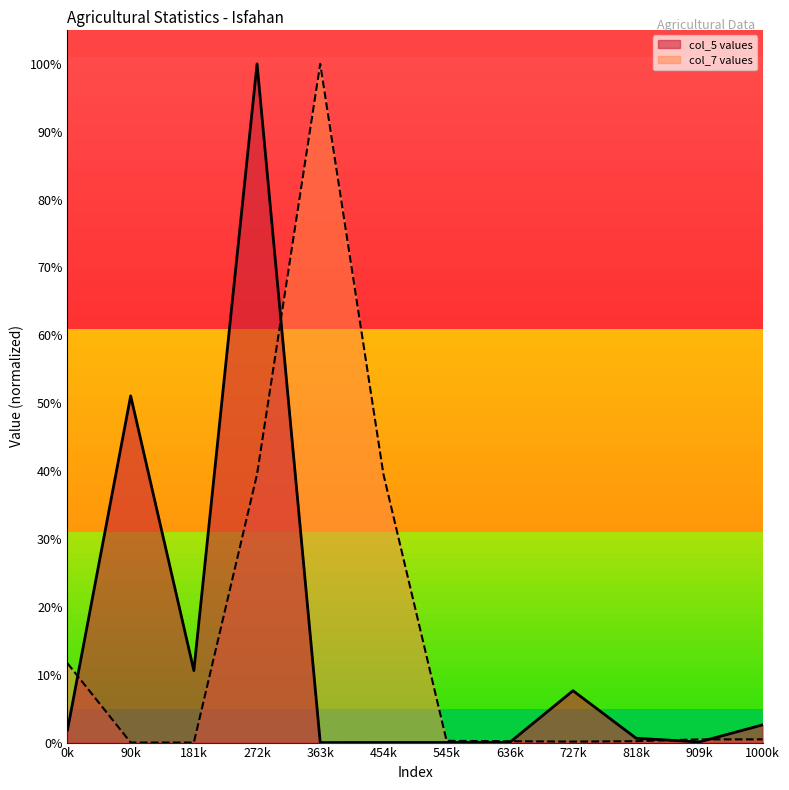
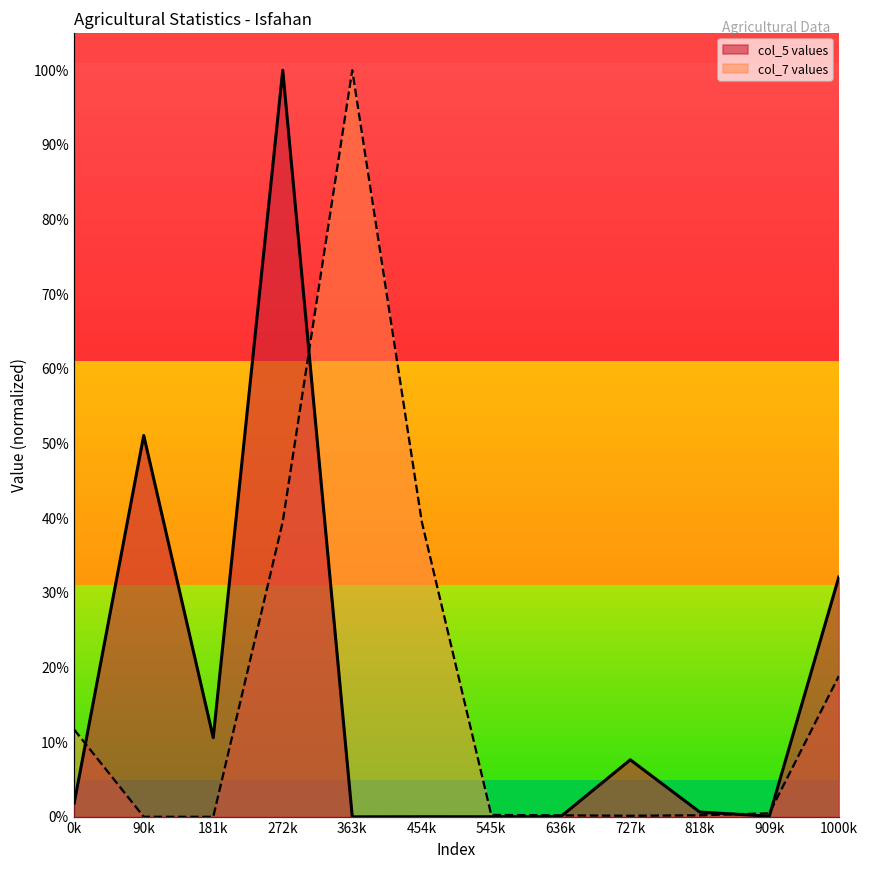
  {
    "col_5 values": {
      "0k": "2%",
      "90k": "51%",
      "181k": "11%",
      "272k": "100%",
      "363k": "0%",
      "454k": "0%",
      "727k": "8%",
      "818k": "1%",
-     "1000k": "3%"
+     "1000k": "32%"
    },
    "col_7 values": {
      "0k": "12%",
      "90k": "0%",
      "181k": "0%",
      "272k": "40%",
      "363k": "100%",
      "454k": "40%",
      "727k": "0%",
      "818k": "0%",
-     "1000k": "0%"
+     "1000k": "19%"
    }
  }
